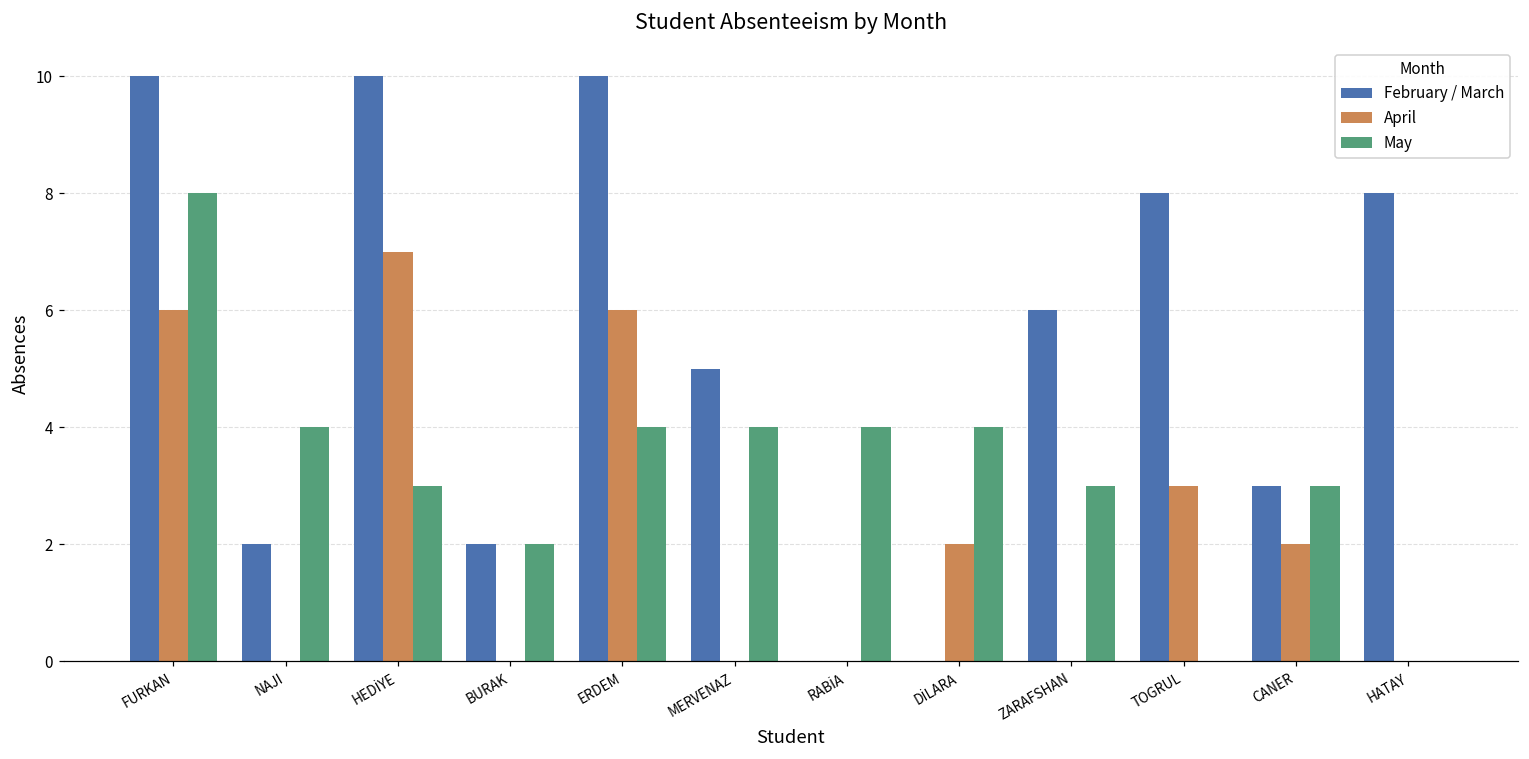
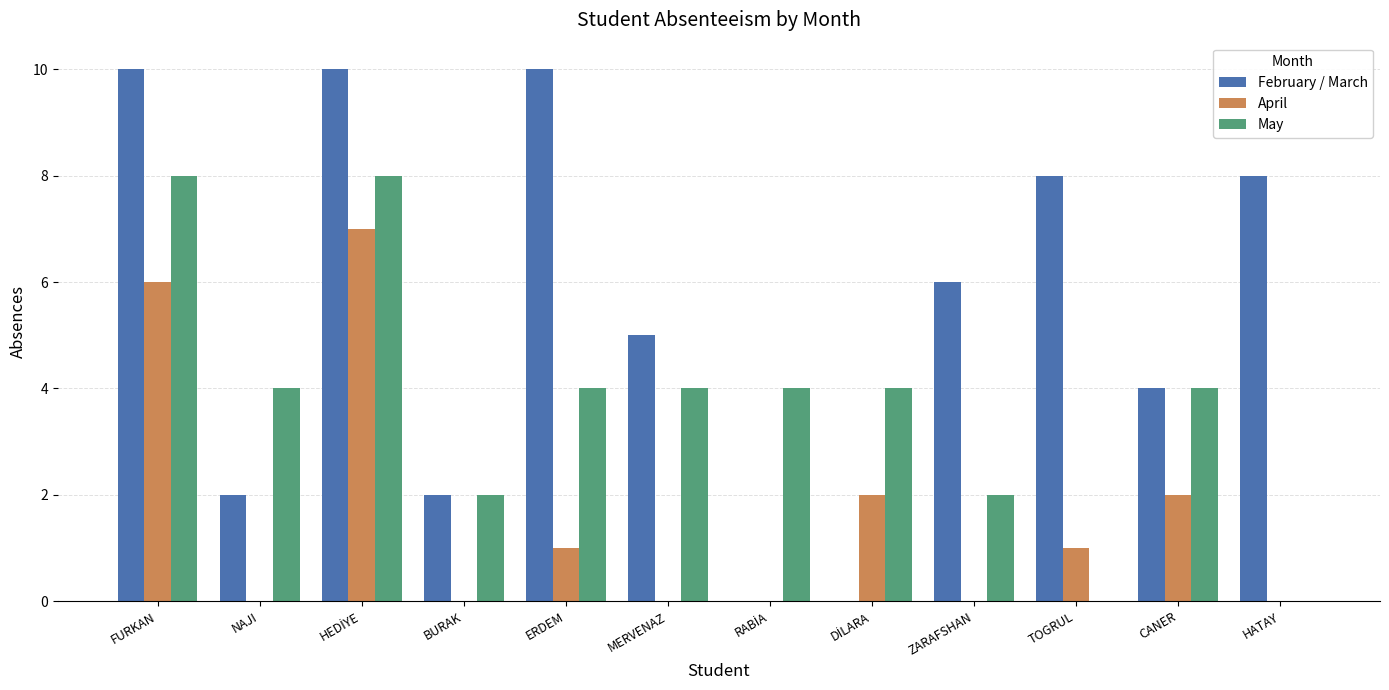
  {
    "February / March": {
      "FURKAN": 10,
      "NAJI": 2,
      "HEDİYE": 10,
      "BURAK": 2,
      "ERDEM": 10,
      "MERVENAZ": 5,
      "RABİA": 0,
      "DİLARA": 0,
      "ZARAFSHAN": 6,
      "TOGRUL": 8,
-     "CANER": 3,
+     "CANER": 4,
      "HATAY": 8
    },
    "April": {
      "FURKAN": 6,
      "NAJI": 0,
      "HEDİYE": 7,
      "BURAK": 0,
-     "ERDEM": 6,
+     "ERDEM": 1,
      "MERVENAZ": 0,
      "RABİA": 0,
      "DİLARA": 2,
      "ZARAFSHAN": 0,
-     "TOGRUL": 3,
+     "TOGRUL": 1,
      "CANER": 2,
      "HATAY": 0
    },
    "May": {
      "FURKAN": 8,
      "NAJI": 4,
-     "HEDİYE": 3,
+     "HEDİYE": 8,
      "BURAK": 2,
      "ERDEM": 4,
      "MERVENAZ": 4,
      "RABİA": 4,
      "DİLARA": 4,
-     "ZARAFSHAN": 3,
+     "ZARAFSHAN": 2,
      "TOGRUL": 0,
-     "CANER": 3,
+     "CANER": 4,
      "HATAY": 0
    }
  }
